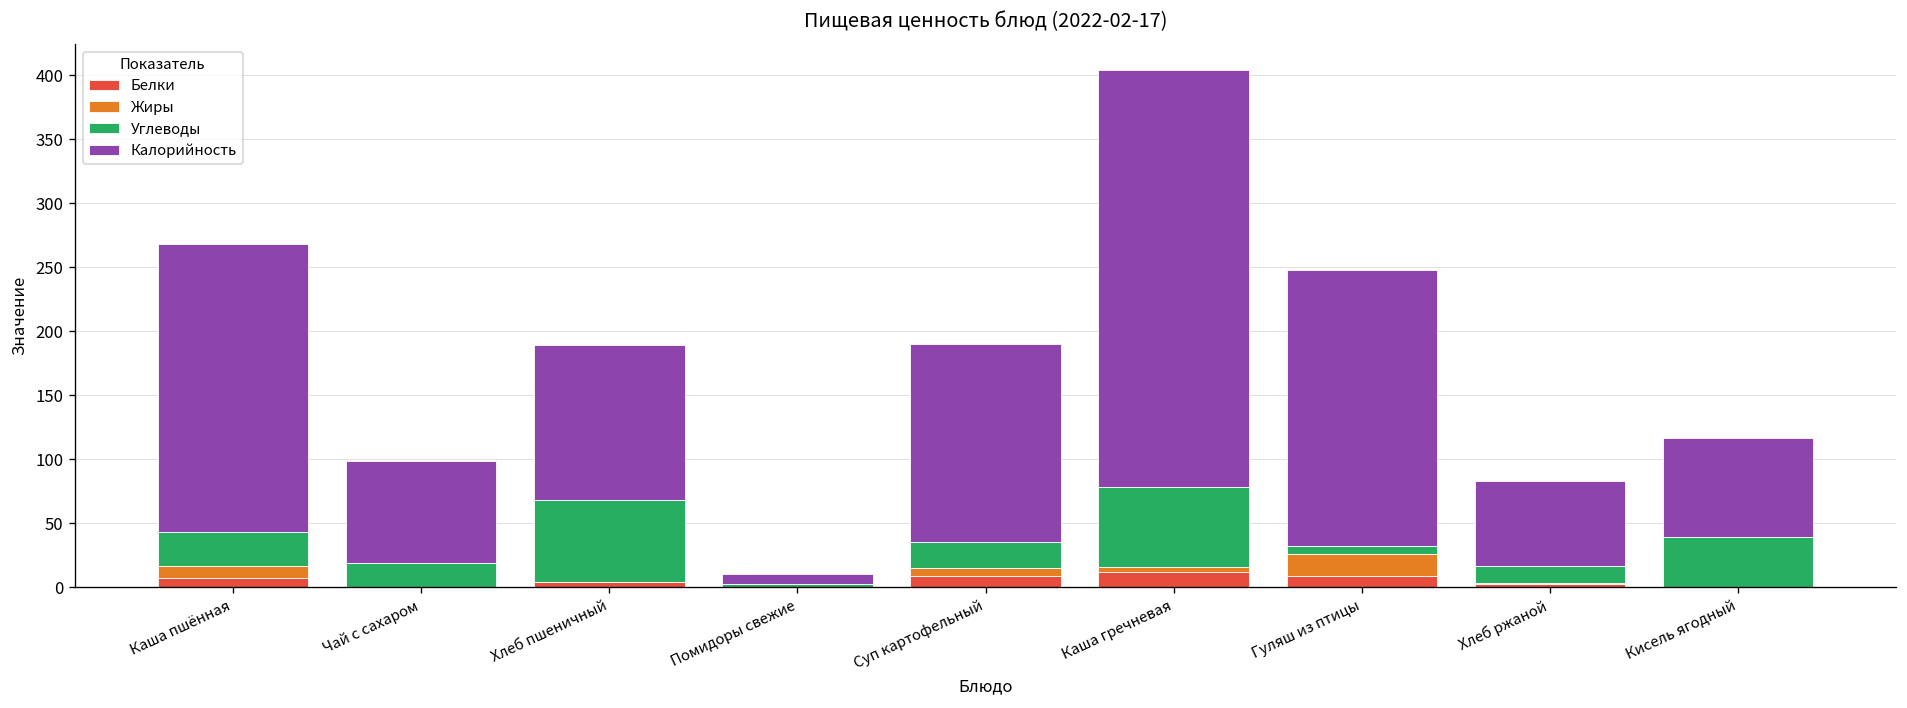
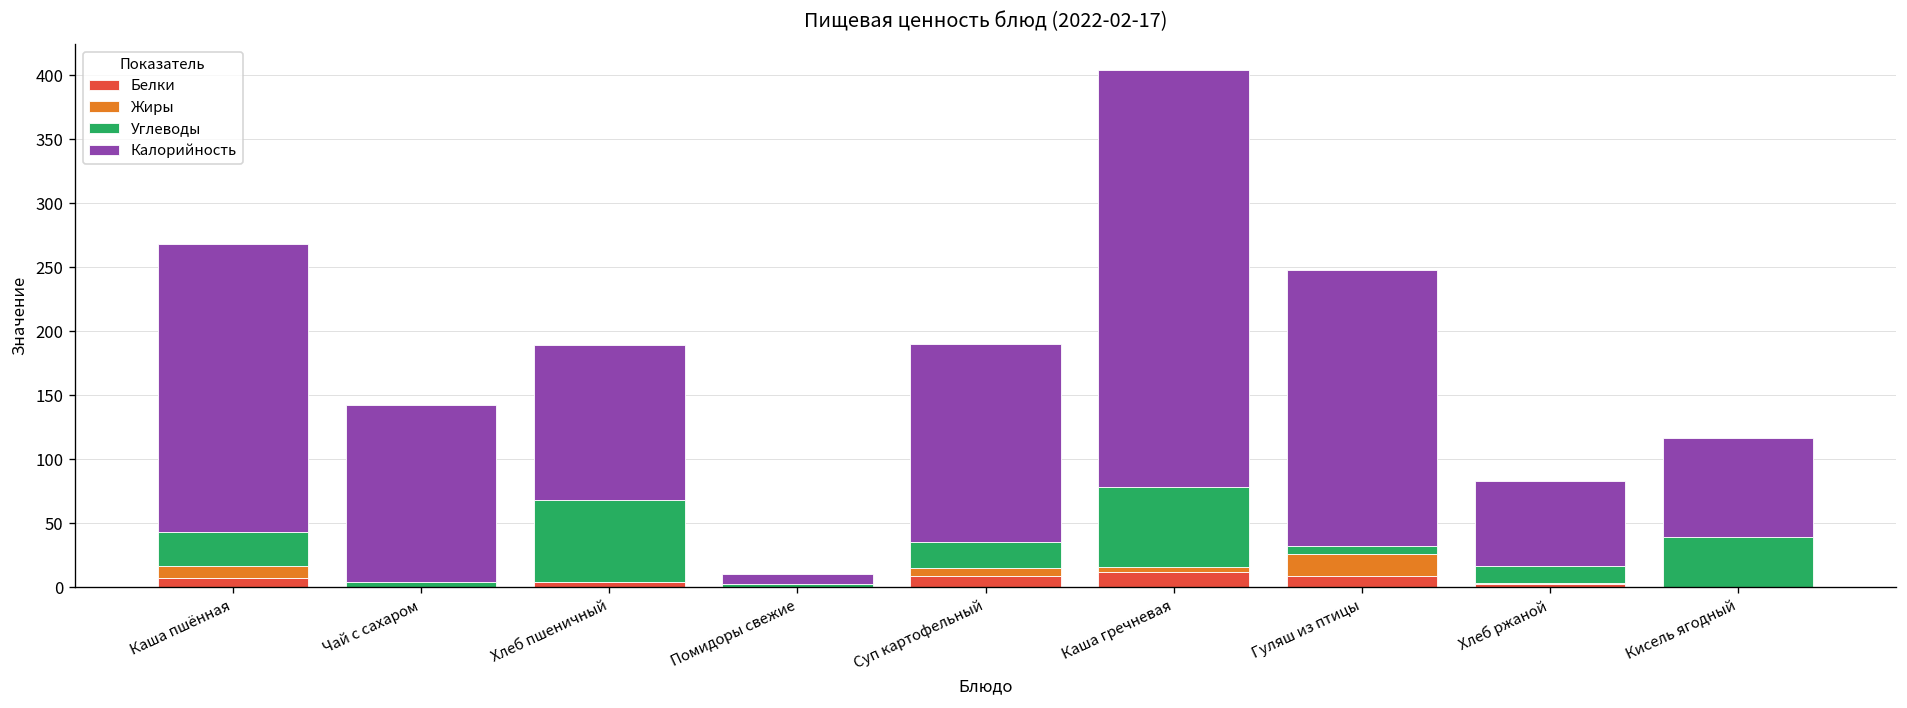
  {
    "Углеводы": {
      "Каша пшённая": 26,
-     "Чай с сахаром": 19,
+     "Чай с сахаром": 4,
      "Хлеб пшеничный": 64,
      "Суп картофельный": 20,
      "Каша гречневая": 62,
      "Гуляш из птицы": 6,
      "Хлеб ржаной": 14,
      "Кисель ягодный": 39
    },
    "Калорийность": {
      "Каша пшённая": 225,
-     "Чай с сахаром": 80,
+     "Чай с сахаром": 138,
      "Хлеб пшеничный": 121,
      "Помидоры свежие": 8,
      "Суп картофельный": 155,
      "Каша гречневая": 326,
      "Гуляш из птицы": 216,
      "Хлеб ржаной": 66,
      "Кисель ягодный": 77
    }
  }
